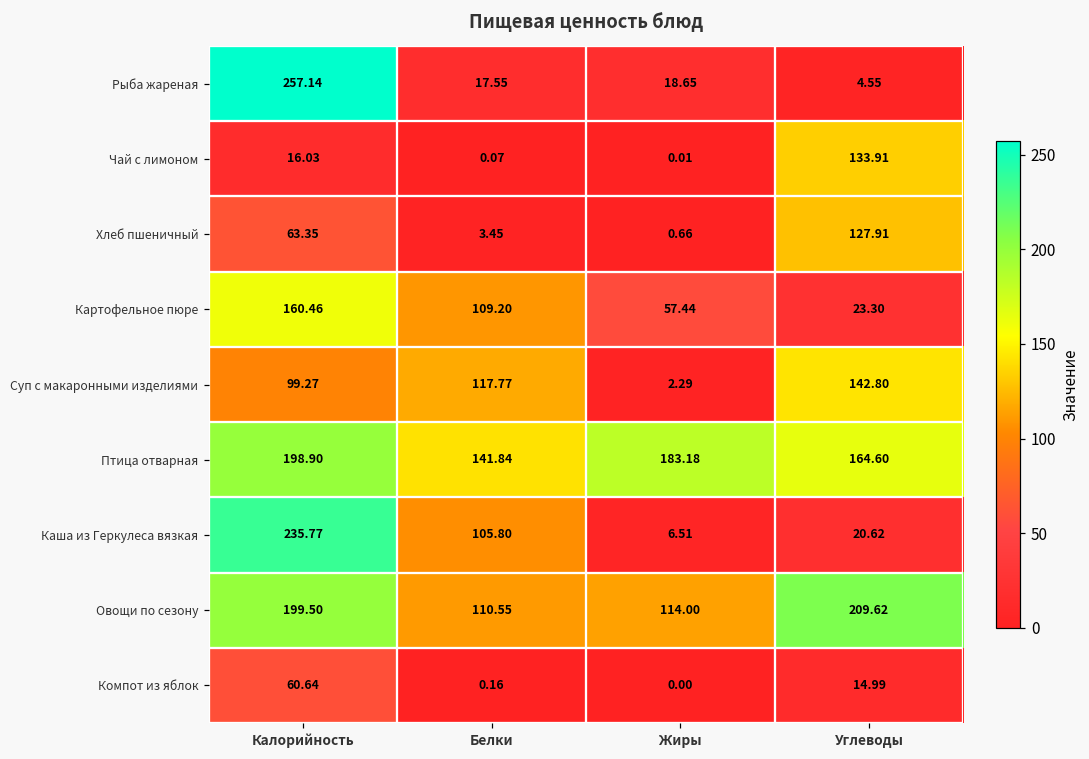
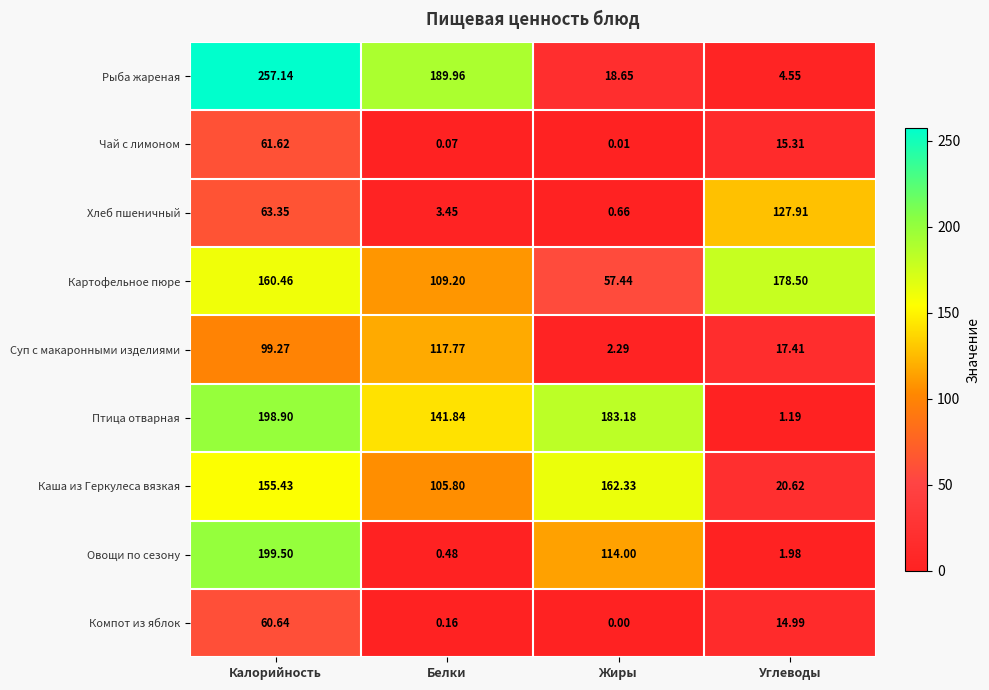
  {
    "Рыба жареная": {
      "Калорийность": 257.14,
-     "Белки": 17.55,
+     "Белки": 189.96,
      "Жиры": 18.65,
      "Углеводы": 4.55
    },
    "Чай с лимоном": {
-     "Калорийность": 16.03,
+     "Калорийность": 61.62,
      "Белки": 0.07,
      "Жиры": 0.01,
-     "Углеводы": 133.91
+     "Углеводы": 15.31
    },
    "Хлеб пшеничный": {
      "Калорийность": 63.35,
      "Белки": 3.45,
      "Жиры": 0.66,
      "Углеводы": 127.91
    },
    "Картофельное пюре": {
      "Калорийность": 160.46,
      "Белки": 109.20,
      "Жиры": 57.44,
-     "Углеводы": 23.30
+     "Углеводы": 178.50
    },
    "Суп с макаронными изделиями": {
      "Калорийность": 99.27,
      "Белки": 117.77,
      "Жиры": 2.29,
-     "Углеводы": 142.80
+     "Углеводы": 17.41
    },
    "Птица отварная": {
      "Калорийность": 198.90,
      "Белки": 141.84,
      "Жиры": 183.18,
-     "Углеводы": 164.60
+     "Углеводы": 1.19
    },
    "Каша из Геркулеса вязкая": {
-     "Калорийность": 235.77,
+     "Калорийность": 155.43,
      "Белки": 105.80,
-     "Жиры": 6.51,
+     "Жиры": 162.33,
      "Углеводы": 20.62
    },
    "Овощи по сезону": {
      "Калорийность": 199.50,
-     "Белки": 110.55,
+     "Белки": 0.48,
      "Жиры": 114.00,
-     "Углеводы": 209.62
+     "Углеводы": 1.98
    },
    "Компот из яблок": {
      "Калорийность": 60.64,
      "Белки": 0.16,
      "Жиры": 0.00,
      "Углеводы": 14.99
    }
  }
